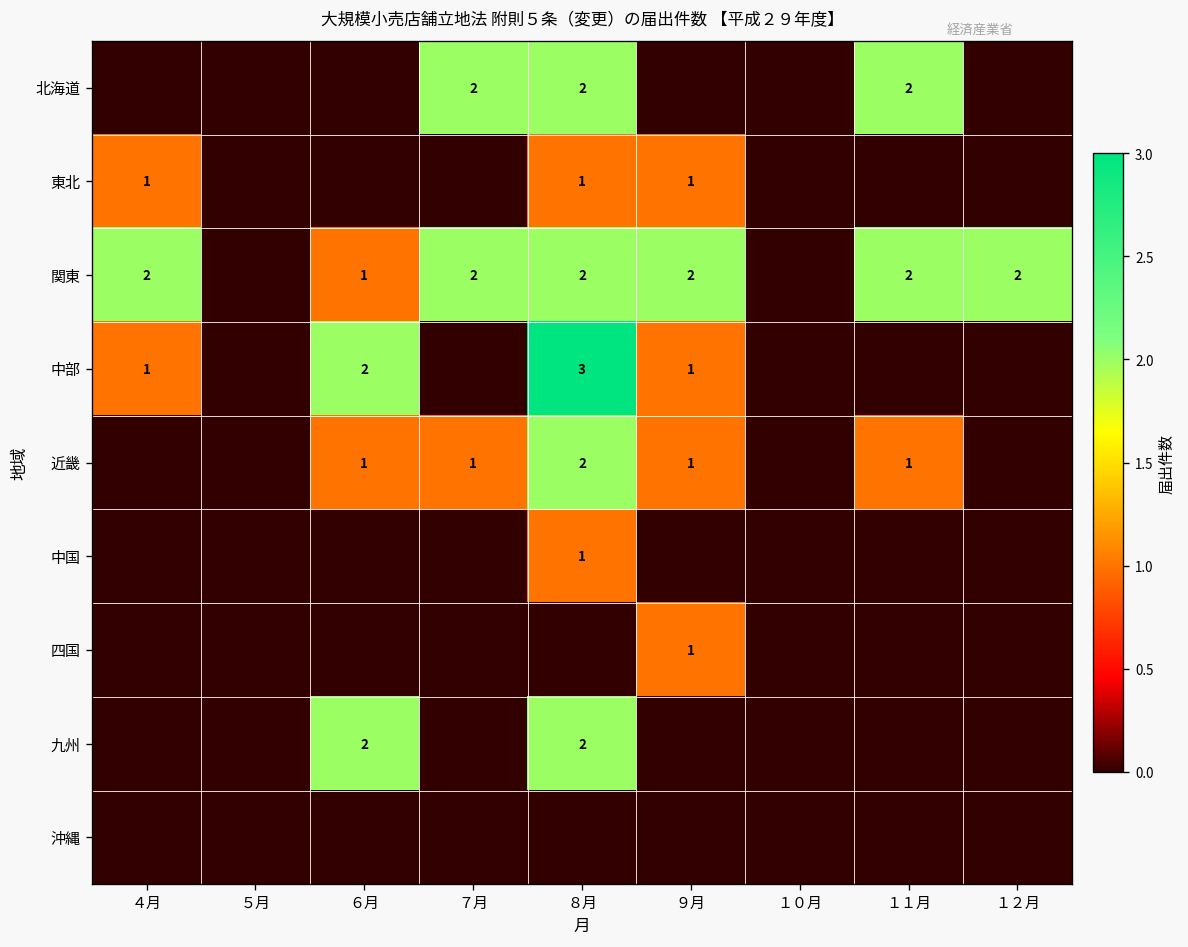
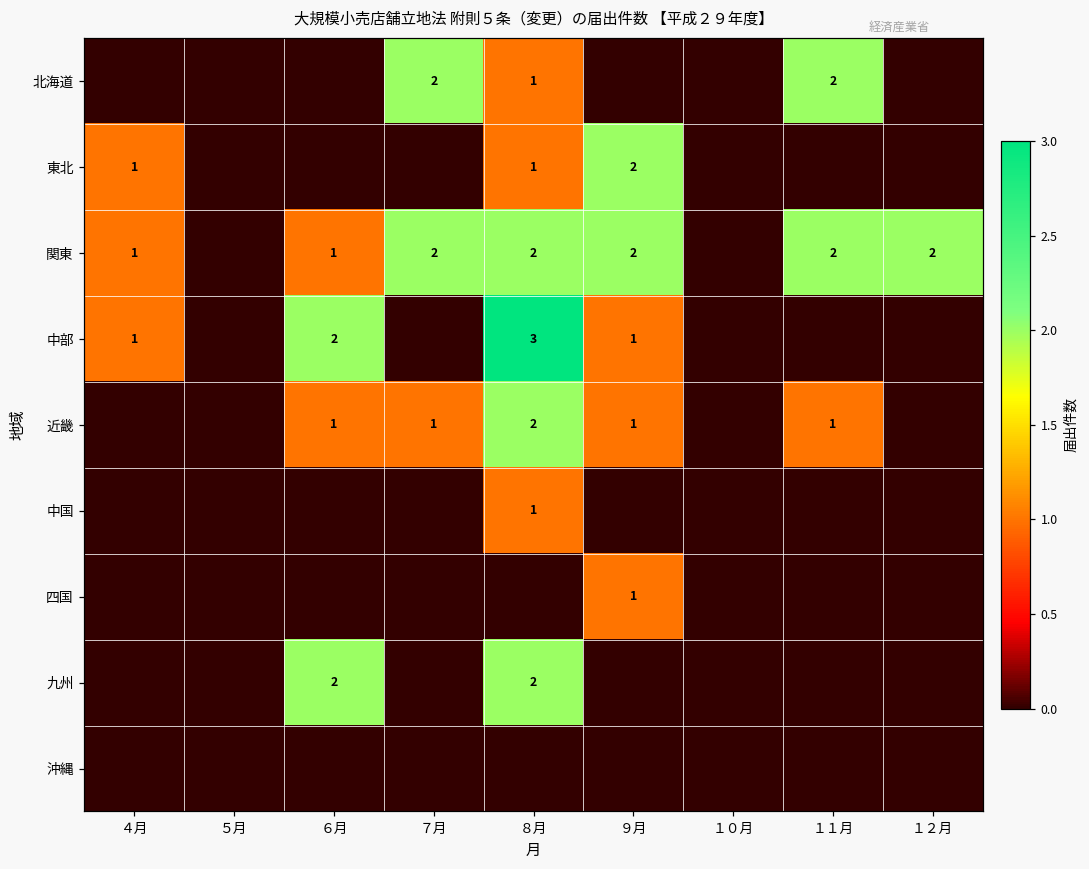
  {
    "北海道": {
      "７月": 2,
-     "８月": 2,
+     "８月": 1,
      "１１月": 2
    },
    "東北": {
      "４月": 1,
      "８月": 1,
-     "９月": 1
+     "９月": 2
    },
    "関東": {
-     "４月": 2,
+     "４月": 1,
      "６月": 1,
      "７月": 2,
      "８月": 2,
      "９月": 2,
      "１１月": 2,
      "１２月": 2
    },
    "中部": {
      "４月": 1,
      "６月": 2,
      "８月": 3,
      "９月": 1
    },
    "近畿": {
      "６月": 1,
      "７月": 1,
      "８月": 2,
      "９月": 1,
      "１１月": 1
    },
    "中国": {
      "８月": 1
    },
    "四国": {
      "９月": 1
    },
    "九州": {
      "６月": 2,
      "８月": 2
    }
  }
